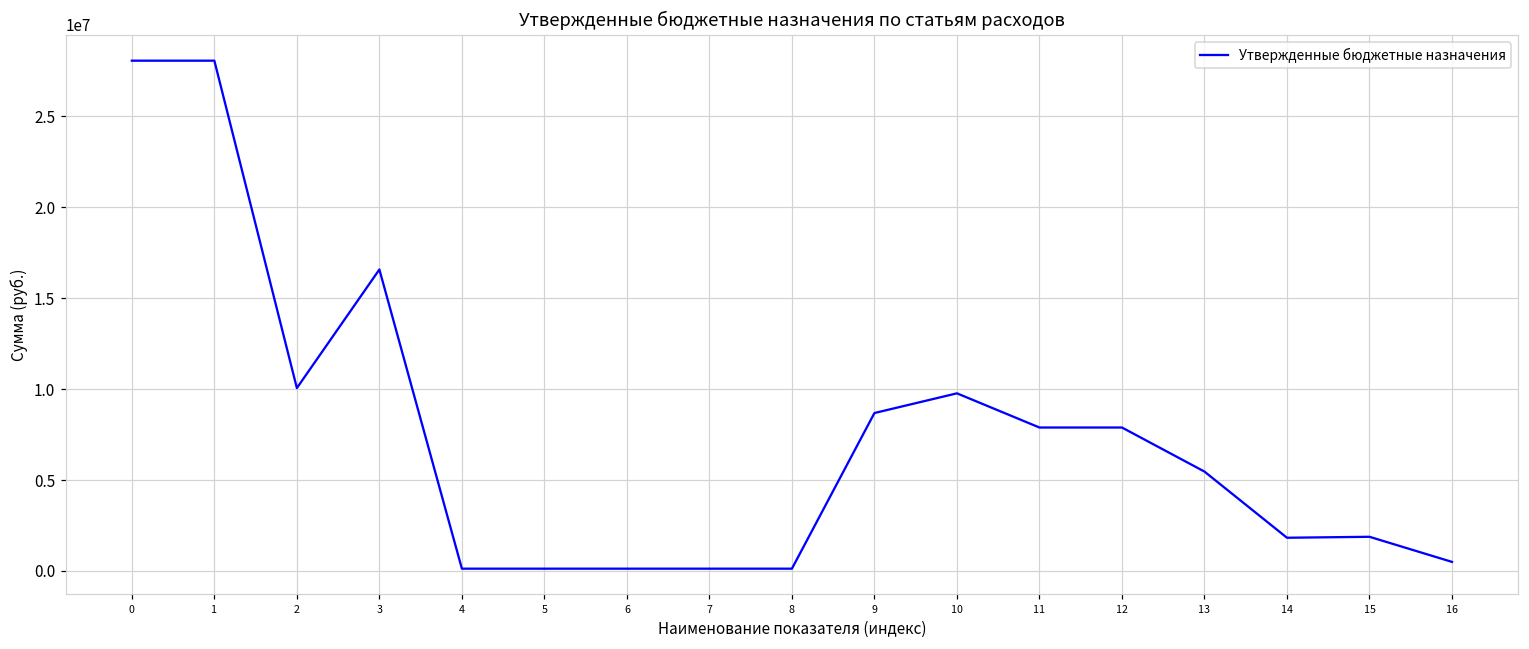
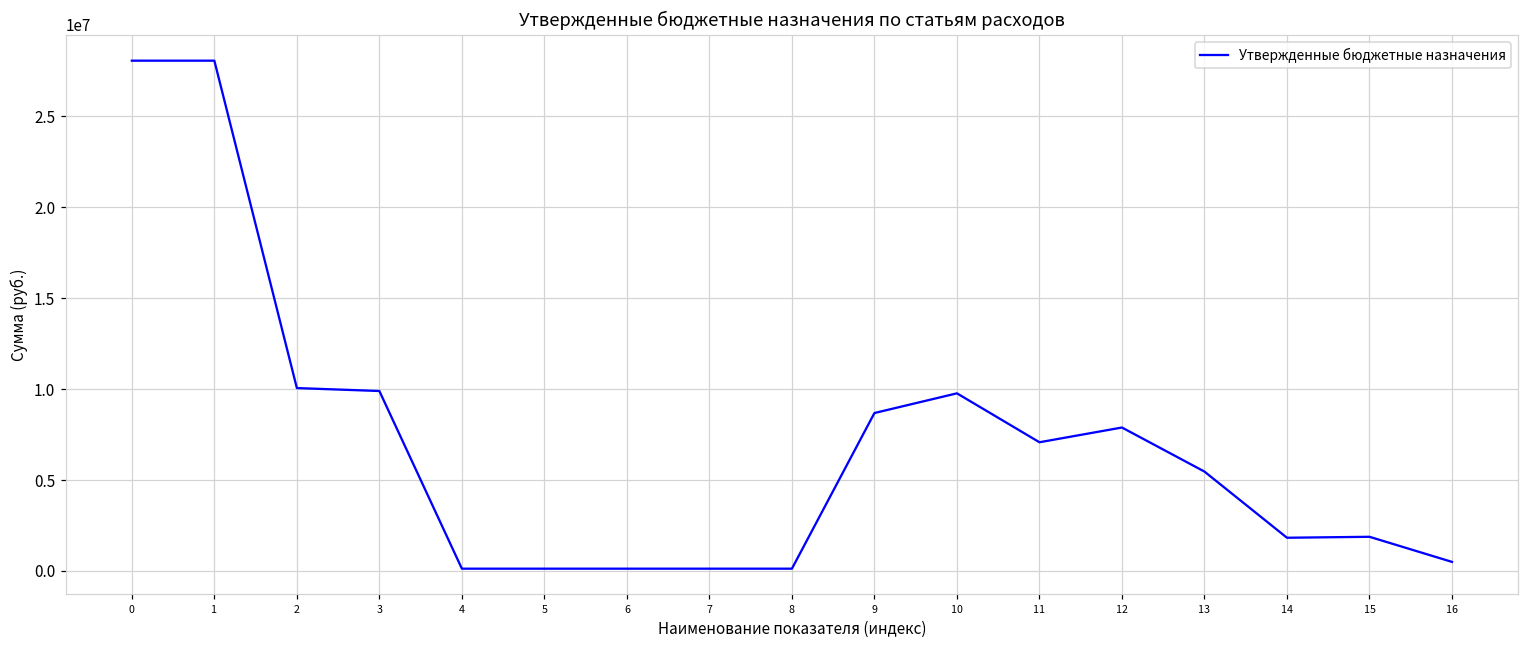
  {
    "0": 28100000,
    "1": 28100000,
    "2": 10100000,
-   "3": 16600000,
+   "3": 9900000,
    "4": 100000,
    "5": 100000,
    "6": 100000,
    "7": 100000,
    "8": 100000,
    "9": 8700000,
    "10": 9800000,
-   "11": 7900000,
+   "11": 7100000,
    "12": 7900000,
    "13": 5500000,
    "14": 1800000,
    "15": 1900000,
    "16": 500000
  }
